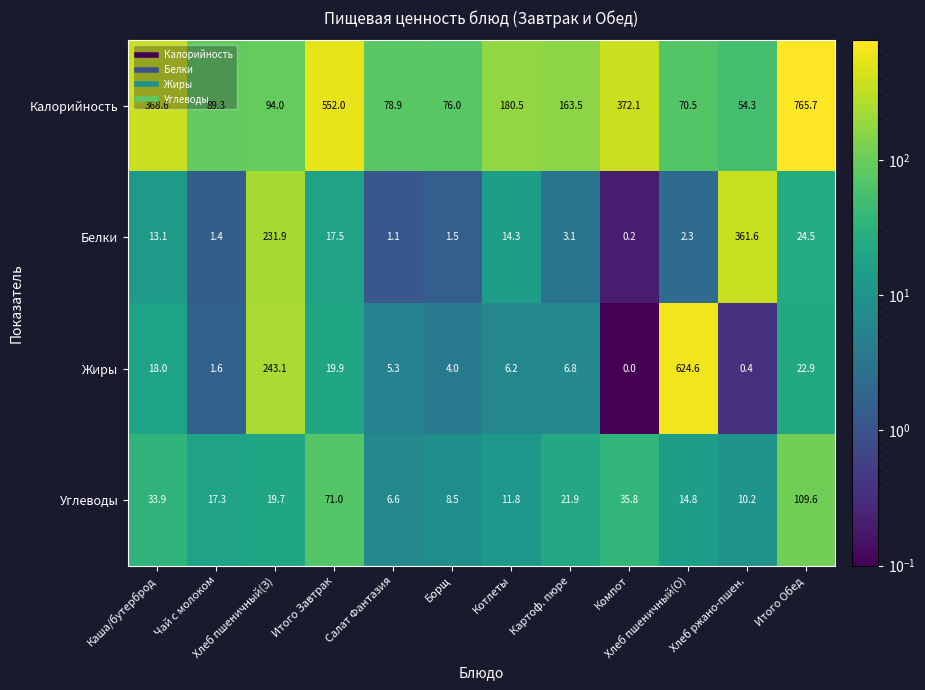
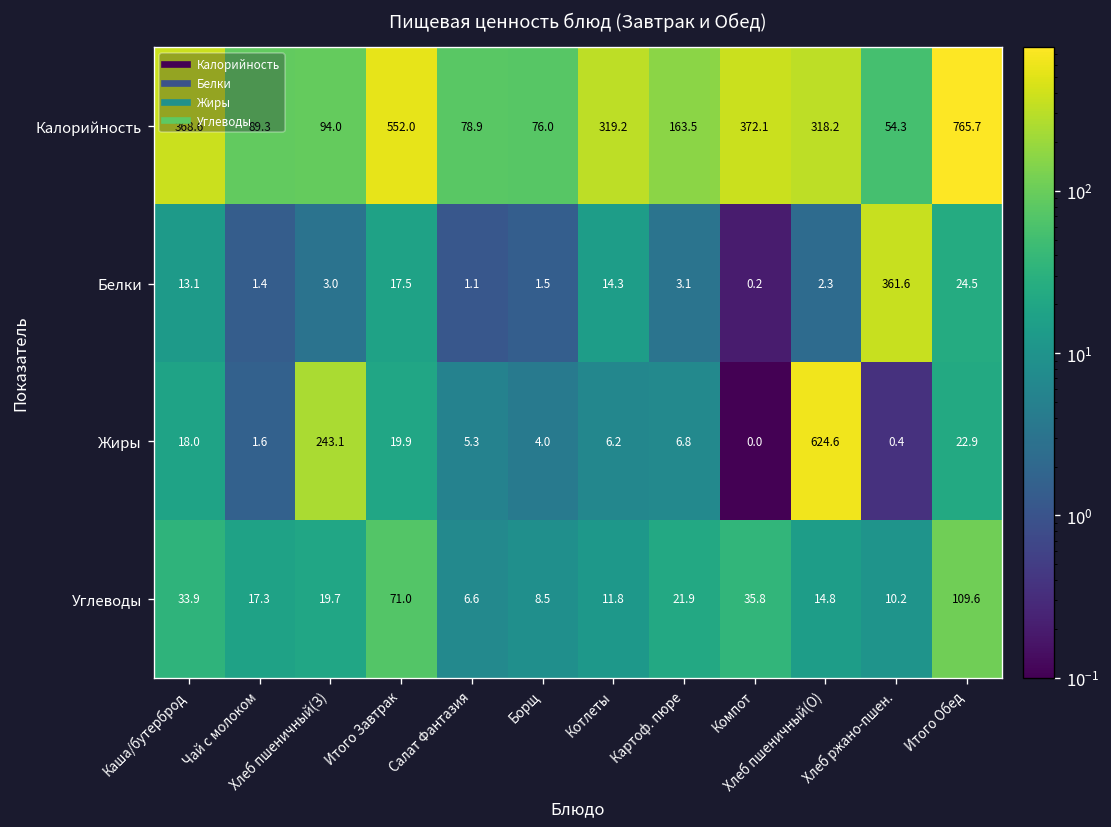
  {
    "Калорийность": {
      "Хлеб пшеничный(З)": 94.0,
      "Итого Завтрак": 552.0,
      "Салат Фантазия": 78.9,
      "Борщ": 76.0,
-     "Котлеты": 180.5,
+     "Котлеты": 319.2,
      "Картоф. пюре": 163.5,
      "Компот": 372.1,
-     "Хлеб пшеничный(О)": 70.5,
+     "Хлеб пшеничный(О)": 318.2,
      "Хлеб ржано-пшен.": 54.3,
      "Итого Обед": 765.7
    },
    "Белки": {
      "Каша/бутерброд": 13.1,
      "Чай с молоком": 1.4,
-     "Хлеб пшеничный(З)": 231.9,
+     "Хлеб пшеничный(З)": 3.0,
      "Итого Завтрак": 17.5,
      "Салат Фантазия": 1.1,
      "Борщ": 1.5,
      "Котлеты": 14.3,
      "Картоф. пюре": 3.1,
      "Компот": 0.2,
      "Хлеб пшеничный(О)": 2.3,
      "Хлеб ржано-пшен.": 361.6,
      "Итого Обед": 24.5
    },
    "Жиры": {
      "Каша/бутерброд": 18.0,
      "Чай с молоком": 1.6,
      "Хлеб пшеничный(З)": 243.1,
      "Итого Завтрак": 19.9,
      "Салат Фантазия": 5.3,
      "Борщ": 4.0,
      "Котлеты": 6.2,
      "Картоф. пюре": 6.8,
      "Компот": 0.0,
      "Хлеб пшеничный(О)": 624.6,
      "Хлеб ржано-пшен.": 0.4,
      "Итого Обед": 22.9
    },
    "Углеводы": {
      "Каша/бутерброд": 33.9,
      "Чай с молоком": 17.3,
      "Хлеб пшеничный(З)": 19.7,
      "Итого Завтрак": 71.0,
      "Салат Фантазия": 6.6,
      "Борщ": 8.5,
      "Котлеты": 11.8,
      "Картоф. пюре": 21.9,
      "Компот": 35.8,
      "Хлеб пшеничный(О)": 14.8,
      "Хлеб ржано-пшен.": 10.2,
      "Итого Обед": 109.6
    }
  }
